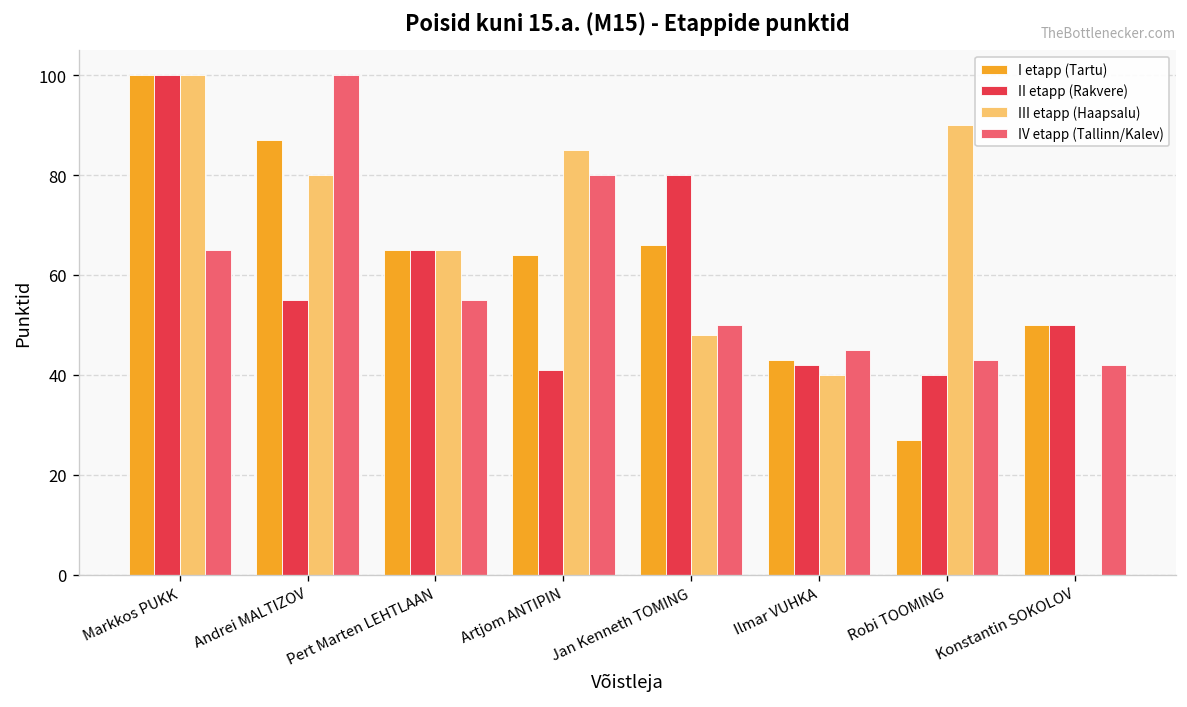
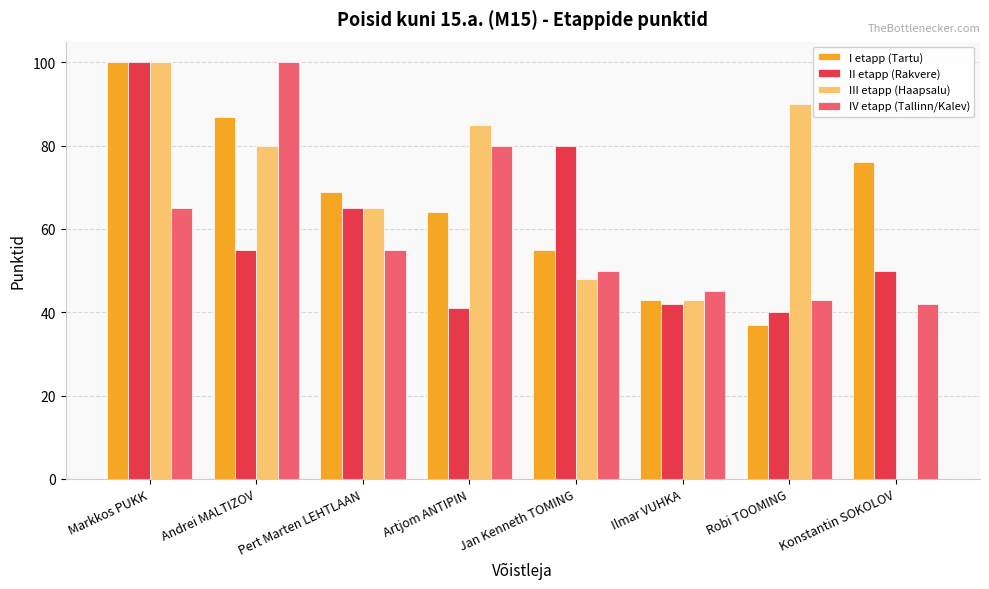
  {
    "I etapp (Tartu)": {
      "Markkos PUKK": 100,
      "Andrei MALTIZOV": 87,
-     "Pert Marten LEHTLAAN": 65,
+     "Pert Marten LEHTLAAN": 69,
      "Artjom ANTIPIN": 64,
-     "Jan Kenneth TOMING": 66,
+     "Jan Kenneth TOMING": 55,
      "Ilmar VUHKA": 43,
-     "Robi TOOMING": 27,
-     "Konstantin SOKOLOV": 50
+     "Robi TOOMING": 37,
+     "Konstantin SOKOLOV": 76
    },
    "III etapp (Haapsalu)": {
      "Markkos PUKK": 100,
      "Andrei MALTIZOV": 80,
      "Pert Marten LEHTLAAN": 65,
      "Artjom ANTIPIN": 85,
      "Jan Kenneth TOMING": 48,
-     "Ilmar VUHKA": 40,
+     "Ilmar VUHKA": 43,
      "Robi TOOMING": 90,
      "Konstantin SOKOLOV": 0
    }
  }
